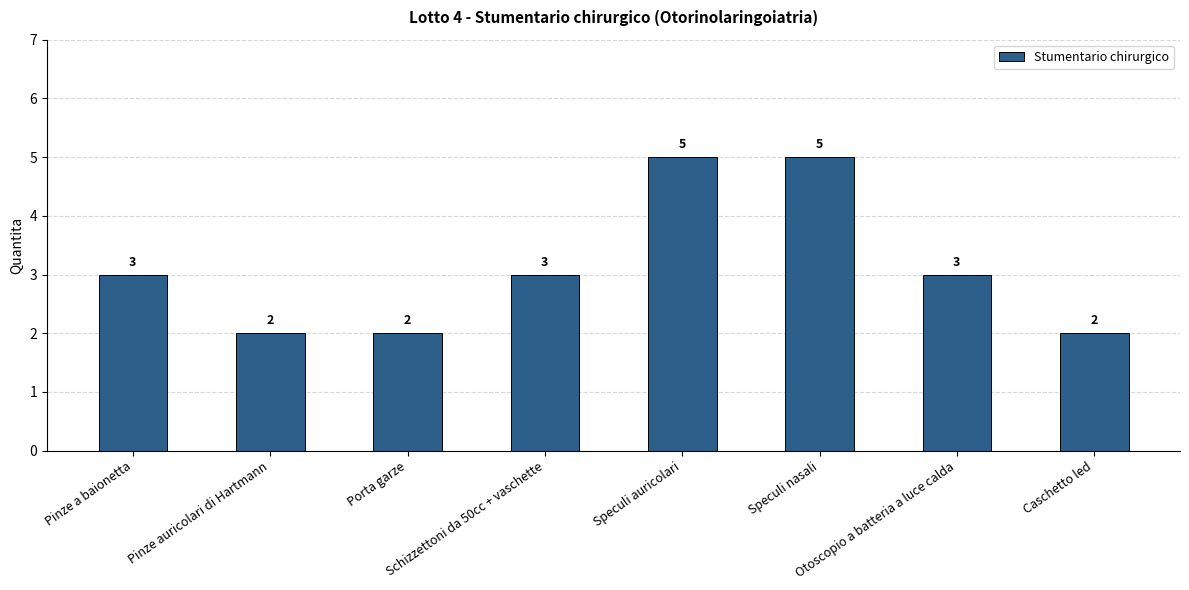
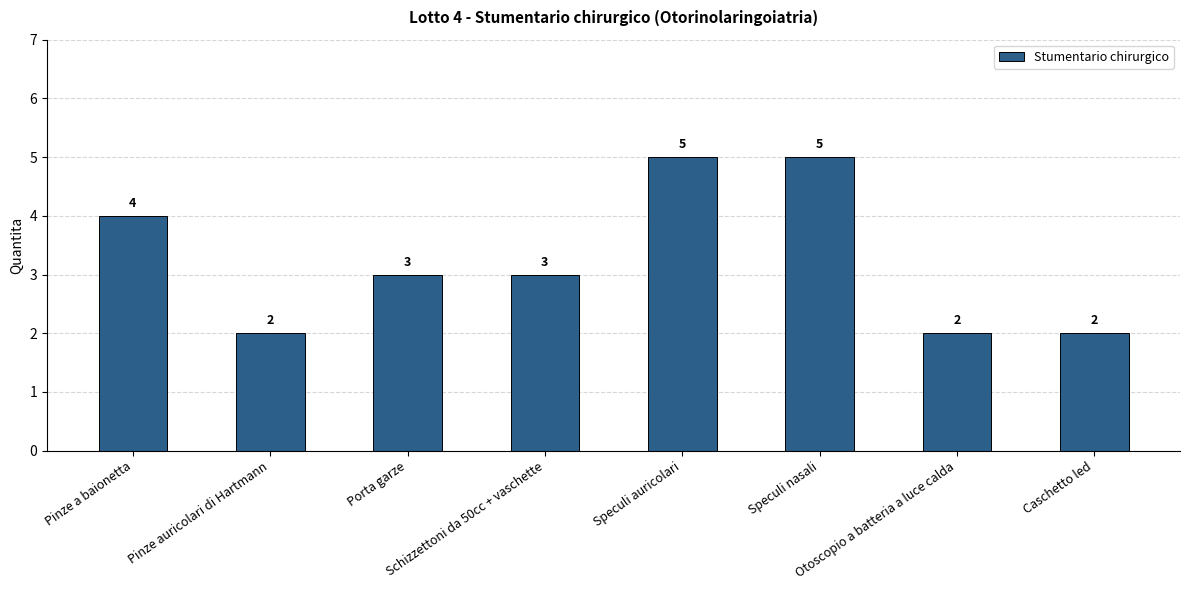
  {
-   "Pinze a baionetta": 3,
+   "Pinze a baionetta": 4,
    "Pinze auricolari di Hartmann": 2,
-   "Porta garze": 2,
+   "Porta garze": 3,
    "Schizzettoni da 50cc + vaschette": 3,
    "Speculi auricolari": 5,
    "Speculi nasali": 5,
-   "Otoscopio a batteria a luce calda": 3,
+   "Otoscopio a batteria a luce calda": 2,
    "Caschetto led": 2
  }
